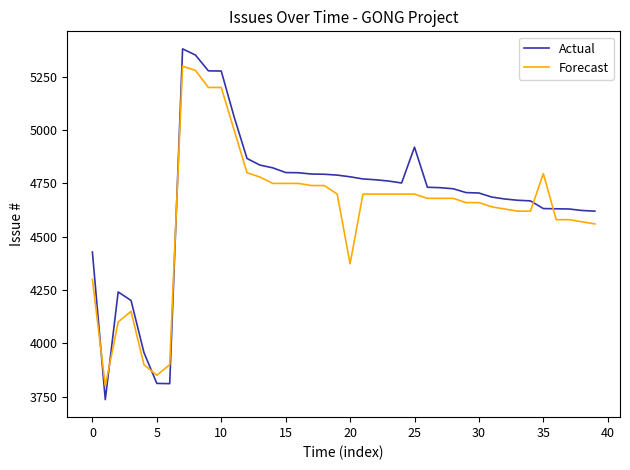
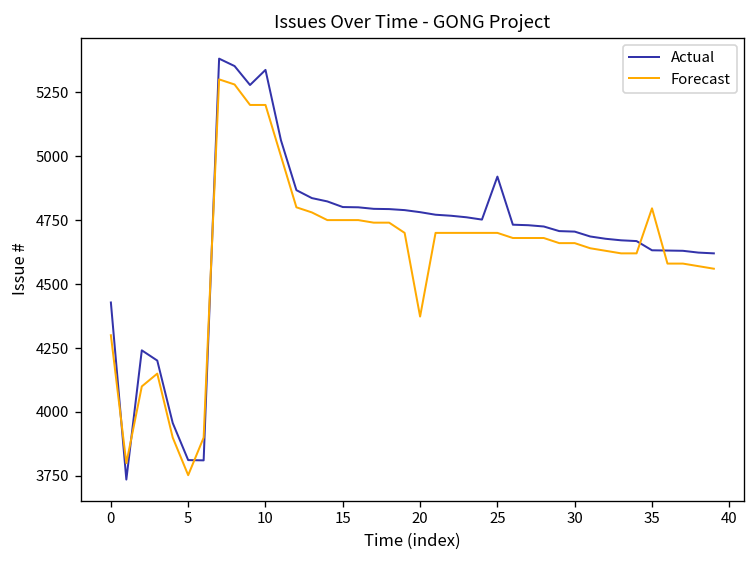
  {
    "Actual": {
      "0": 4430,
      "5": 3810,
-     "10": 5280,
+     "10": 5340,
      "15": 4800,
      "20": 4780,
      "25": 4920,
      "30": 4710,
      "35": 4630
    },
    "Forecast": {
      "0": 4300,
-     "5": 3850,
+     "5": 3750,
      "10": 5200,
      "15": 4750,
      "20": 4370,
      "25": 4700,
      "30": 4660,
      "35": 4800
    }
  }
